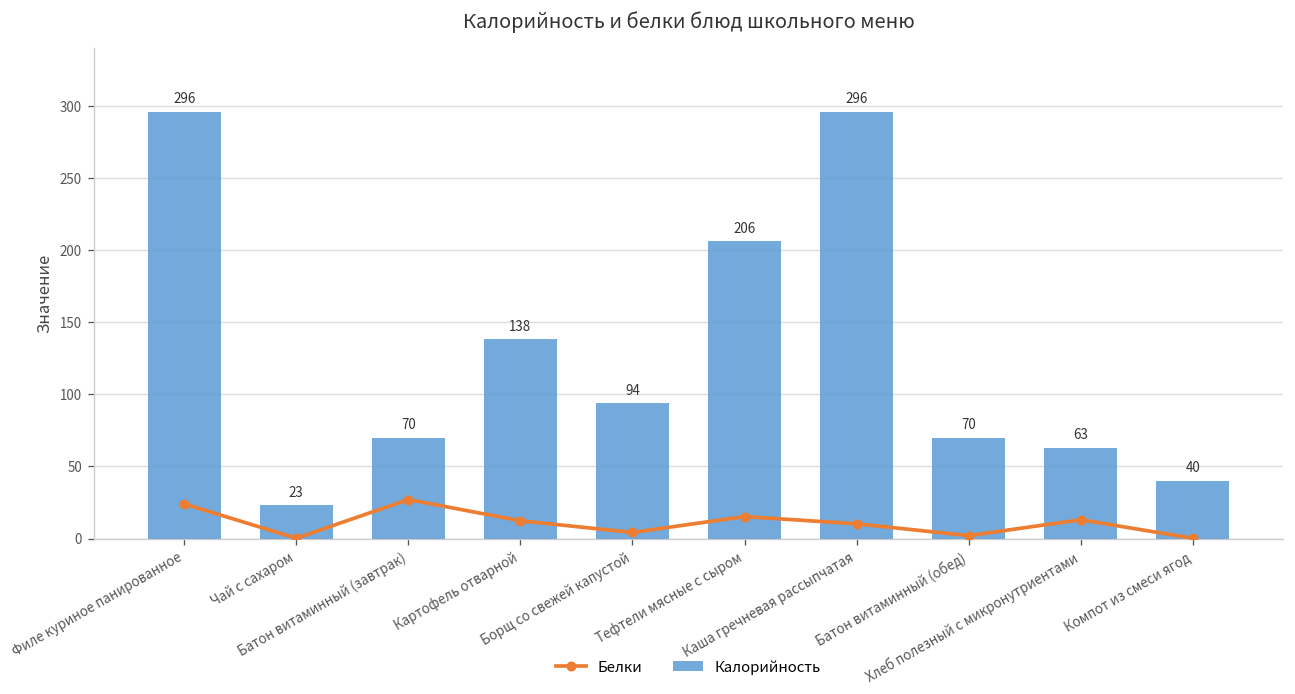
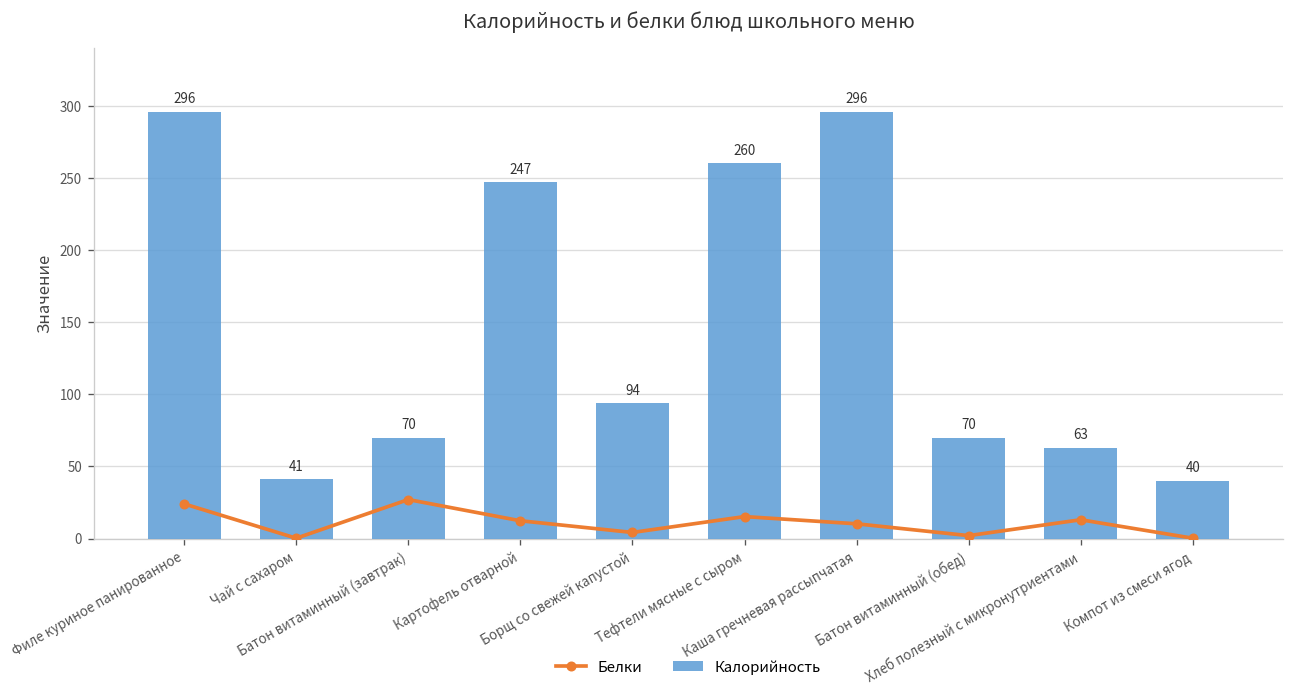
  {
    "Калорийность": {
      "Филе куриное панированное": 296,
-     "Чай с сахаром": 23,
+     "Чай с сахаром": 41,
      "Батон витаминный (завтрак)": 70,
-     "Картофель отварной": 138,
+     "Картофель отварной": 247,
      "Борщ со свежей капустой": 94,
-     "Тефтели мясные с сыром": 206,
+     "Тефтели мясные с сыром": 260,
      "Каша гречневая рассыпчатая": 296,
      "Батон витаминный (обед)": 70,
      "Хлеб полезный с микронутриентами": 63,
      "Компот из смеси ягод": 40
    },
    "Белки": {
      "Филе куриное панированное": 24,
      "Чай с сахаром": 0,
      "Батон витаминный (завтрак)": 27,
      "Картофель отварной": 12,
      "Борщ со свежей капустой": 4,
      "Тефтели мясные с сыром": 15,
      "Каша гречневая рассыпчатая": 10,
      "Батон витаминный (обед)": 2,
      "Хлеб полезный с микронутриентами": 13,
      "Компот из смеси ягод": 0
    }
  }
